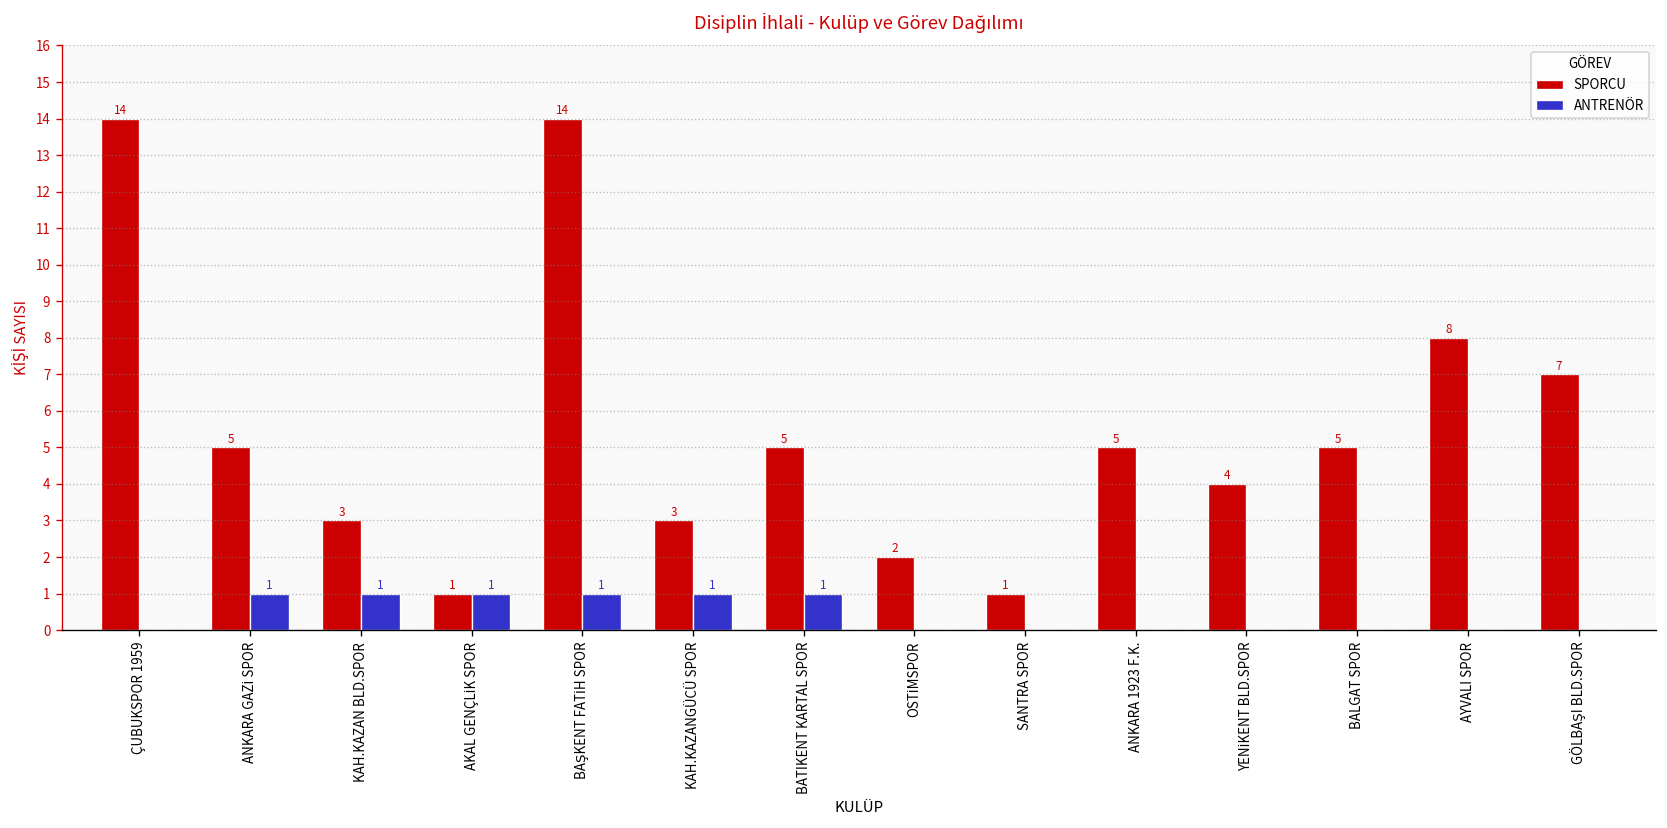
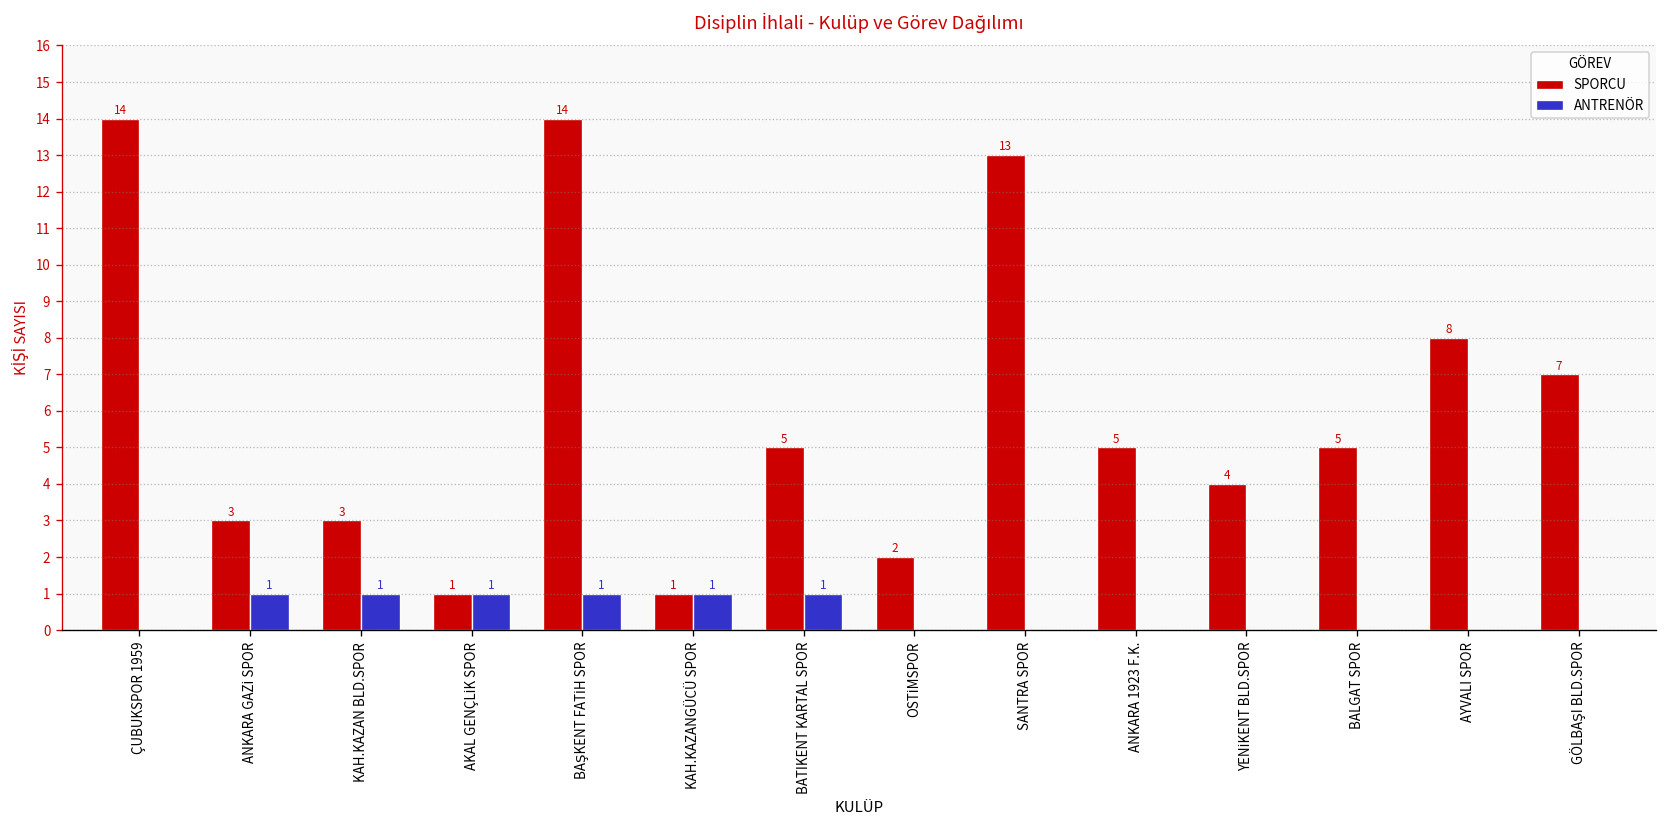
  {
    "SPORCU": {
      "ÇUBUKSPOR 1959": 14,
-     "ANKARA GAZİ SPOR": 5,
+     "ANKARA GAZİ SPOR": 3,
      "KAH.KAZAN BLD.SPOR": 3,
      "AKAL GENÇLİK SPOR": 1,
      "BAŞKENT FATİH SPOR": 14,
-     "KAH.KAZANGÜCÜ SPOR": 3,
+     "KAH.KAZANGÜCÜ SPOR": 1,
      "BATIKENT KARTAL SPOR": 5,
      "OSTİMSPOR": 2,
-     "SANTRA SPOR": 1,
+     "SANTRA SPOR": 13,
      "ANKARA 1923 F.K.": 5,
      "YENİKENT BLD.SPOR": 4,
      "BALGAT SPOR": 5,
      "AYVALI SPOR": 8,
      "GÖLBAŞI BLD.SPOR": 7
    },
    "ANTRENÖR": {
      "ANKARA GAZİ SPOR": 1,
      "KAH.KAZAN BLD.SPOR": 1,
      "AKAL GENÇLİK SPOR": 1,
      "BAŞKENT FATİH SPOR": 1,
      "KAH.KAZANGÜCÜ SPOR": 1,
      "BATIKENT KARTAL SPOR": 1
    }
  }
